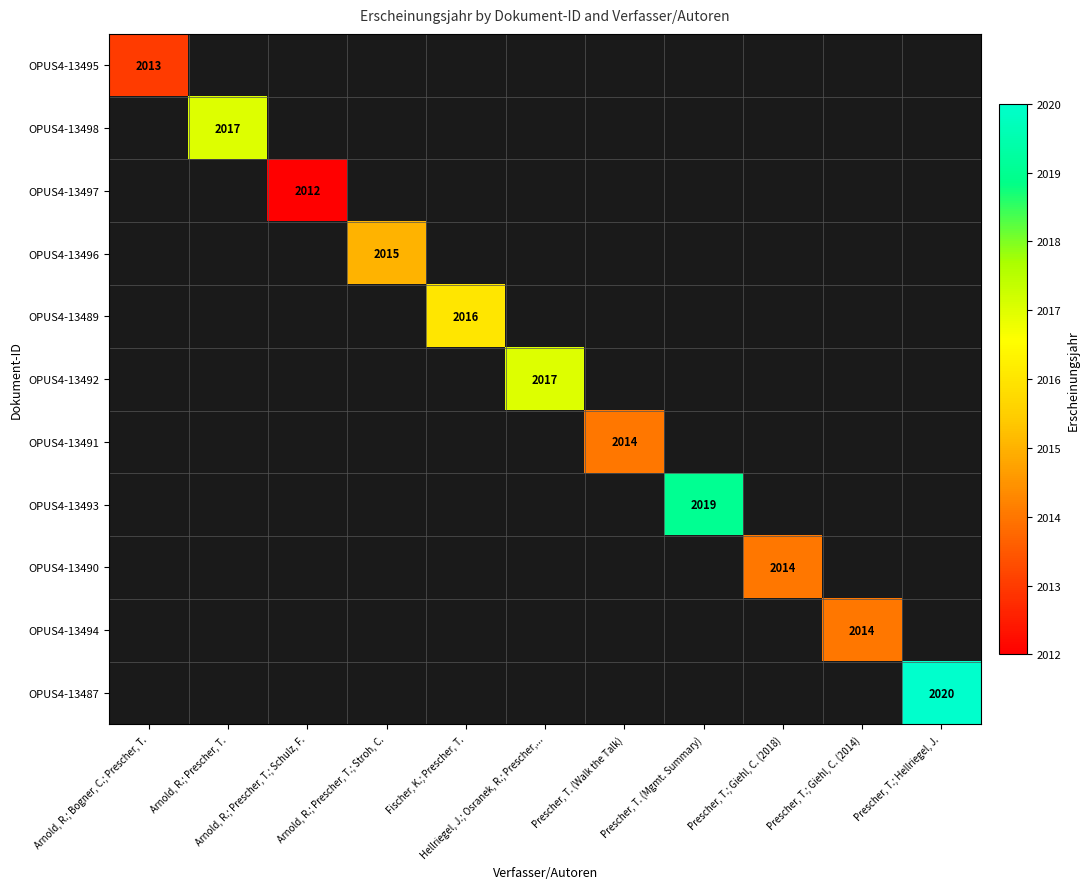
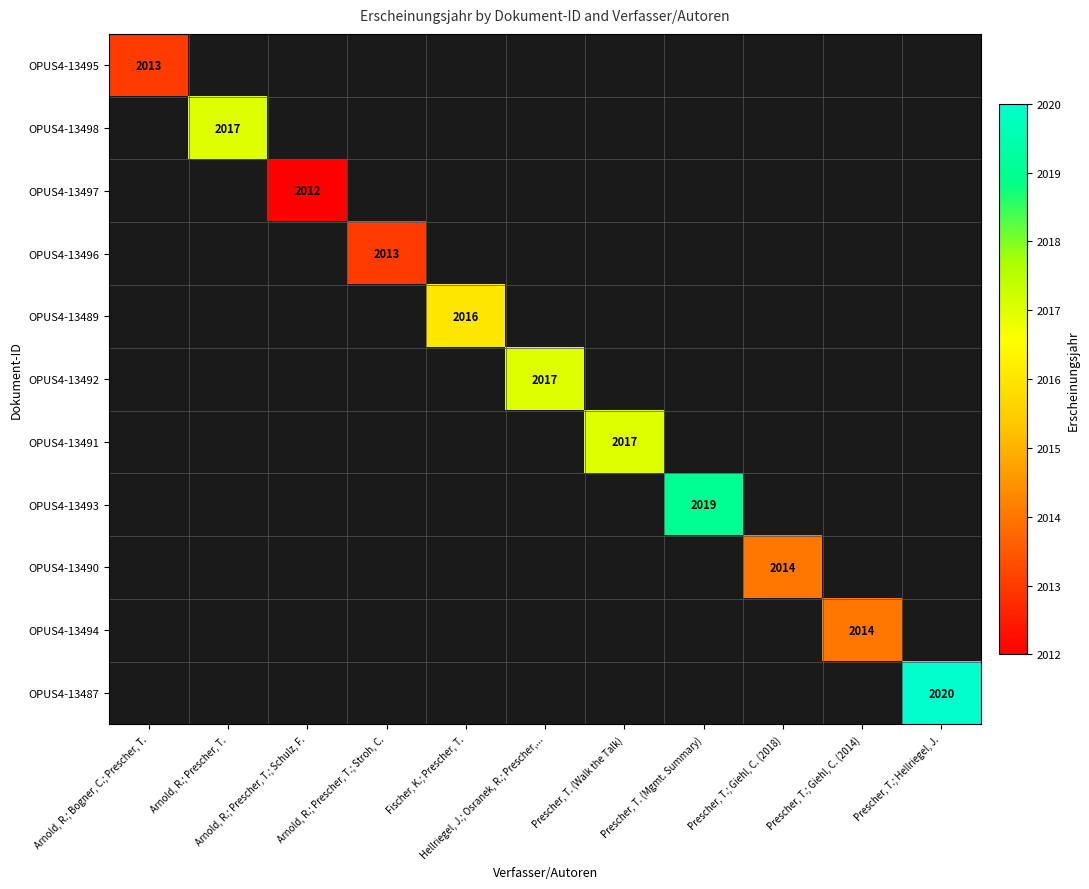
  {
    "OPUS4-13495": {
      "Arnold, R.; Bogner, C.; Prescher, T.": 2013
    },
    "OPUS4-13498": {
      "Arnold, R.; Prescher, T.": 2017
    },
    "OPUS4-13497": {
      "Arnold, R.; Prescher, T.; Schulz, F.": 2012
    },
    "OPUS4-13496": {
-     "Arnold, R.; Prescher, T.; Stroh, C.": 2015
+     "Arnold, R.; Prescher, T.; Stroh, C.": 2013
    },
    "OPUS4-13489": {
      "Fischer, K.; Prescher, T.": 2016
    },
    "OPUS4-13492": {
      "Hellriegel, J.; Osranek, R.; Prescher,...": 2017
    },
    "OPUS4-13491": {
-     "Prescher, T. (Walk the Talk)": 2014
+     "Prescher, T. (Walk the Talk)": 2017
    },
    "OPUS4-13493": {
      "Prescher, T. (Mgmt. Summary)": 2019
    },
    "OPUS4-13490": {
      "Prescher, T.; Giehl, C. (2018)": 2014
    },
    "OPUS4-13494": {
      "Prescher, T.; Giehl, C. (2014)": 2014
    },
    "OPUS4-13487": {
      "Prescher, T.; Hellriegel, J.": 2020
    }
  }
